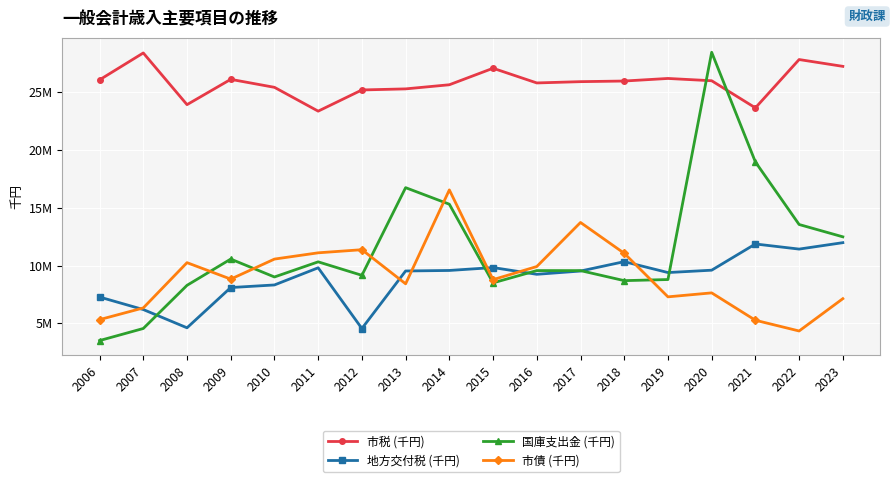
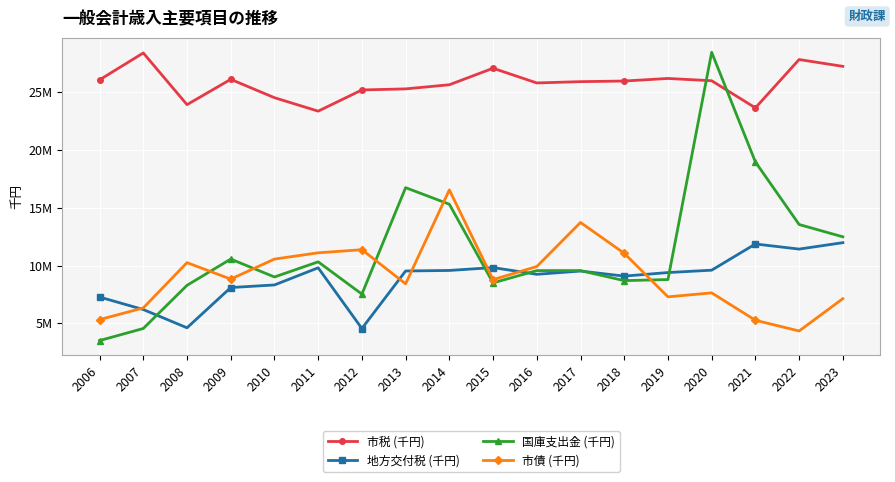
  {
    "市税 (千円)": {
      "2006": 26100000,
      "2007": 28400000,
      "2008": 23900000,
      "2009": 26100000,
-     "2010": 25400000,
+     "2010": 24500000,
      "2011": 23400000,
      "2012": 25200000,
      "2013": 25300000,
      "2014": 25600000,
      "2015": 27100000,
      "2016": 25800000,
      "2017": 25900000,
      "2018": 26000000,
      "2019": 26200000,
      "2020": 26000000,
      "2021": 23600000,
      "2022": 27800000,
      "2023": 27200000
    },
    "地方交付税 (千円)": {
      "2006": 7300000,
      "2008": 4600000,
      "2009": 8100000,
      "2010": 8300000,
      "2011": 9800000,
      "2012": 4600000,
      "2013": 9500000,
      "2014": 9600000,
      "2015": 9800000,
      "2016": 9200000,
-     "2018": 10300000,
+     "2018": 9100000,
      "2019": 9400000,
      "2020": 9600000,
      "2021": 11900000,
      "2022": 11400000,
      "2023": 12000000
    },
    "国庫支出金 (千円)": {
      "2006": 3500000,
      "2007": 4600000,
      "2008": 8300000,
      "2009": 10600000,
      "2010": 9000000,
      "2011": 10300000,
-     "2012": 9200000,
+     "2012": 7500000,
      "2013": 16700000,
      "2014": 15300000,
      "2015": 8500000,
      "2016": 9600000,
      "2018": 8700000,
      "2019": 8800000,
      "2020": 28400000,
      "2021": 19000000,
      "2022": 13500000,
      "2023": 12500000
    },
    "市債 (千円)": {
      "2006": 5300000,
      "2008": 10200000,
      "2009": 8800000,
      "2010": 10600000,
      "2011": 11100000,
      "2012": 11400000,
      "2013": 8400000,
      "2014": 16500000,
      "2015": 8800000,
      "2016": 9900000,
      "2017": 13700000,
      "2018": 11100000,
      "2019": 7300000,
      "2020": 7600000,
      "2021": 5300000,
      "2022": 4300000,
      "2023": 7100000
    }
  }
